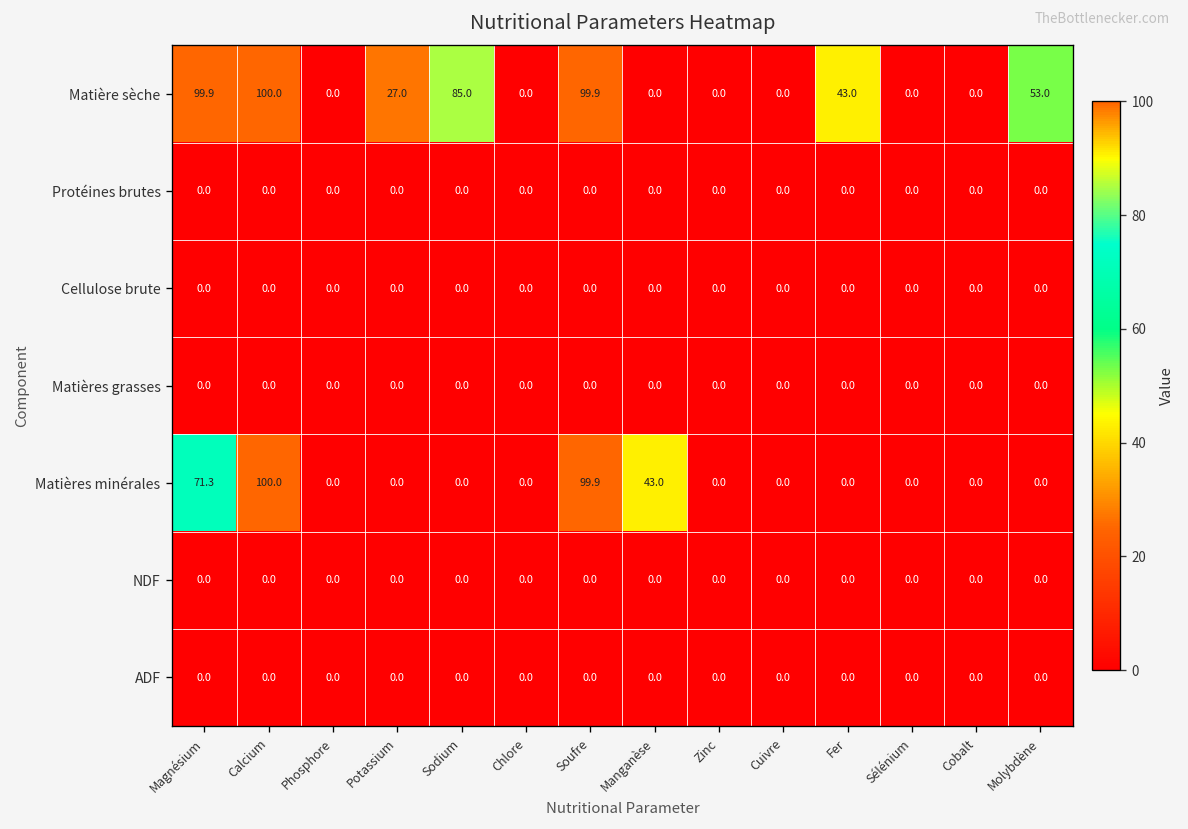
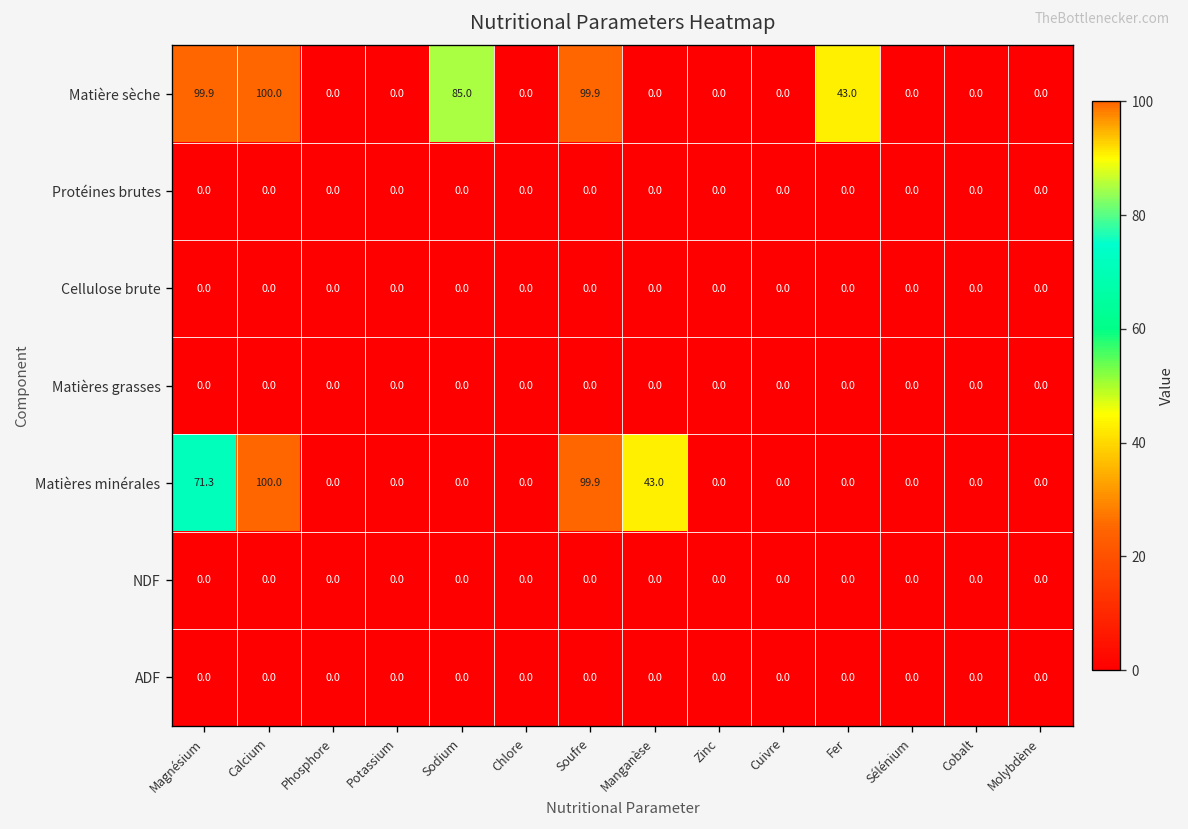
  {
    "Matière sèche": {
      "Magnésium": 99.9,
      "Calcium": 100.0,
      "Phosphore": 0.0,
-     "Potassium": 27.0,
+     "Potassium": 0.0,
      "Sodium": 85.0,
      "Chlore": 0.0,
      "Soufre": 99.9,
      "Manganèse": 0.0,
      "Zinc": 0.0,
      "Cuivre": 0.0,
      "Fer": 43.0,
      "Sélénium": 0.0,
      "Cobalt": 0.0,
-     "Molybdène": 53.0
+     "Molybdène": 0.0
    },
    "Protéines brutes": {
      "Magnésium": 0.0,
      "Calcium": 0.0,
      "Phosphore": 0.0,
      "Potassium": 0.0,
      "Sodium": 0.0,
      "Chlore": 0.0,
      "Soufre": 0.0,
      "Manganèse": 0.0,
      "Zinc": 0.0,
      "Cuivre": 0.0,
      "Fer": 0.0,
      "Sélénium": 0.0,
      "Cobalt": 0.0,
      "Molybdène": 0.0
    },
    "Cellulose brute": {
      "Magnésium": 0.0,
      "Calcium": 0.0,
      "Phosphore": 0.0,
      "Potassium": 0.0,
      "Sodium": 0.0,
      "Chlore": 0.0,
      "Soufre": 0.0,
      "Manganèse": 0.0,
      "Zinc": 0.0,
      "Cuivre": 0.0,
      "Fer": 0.0,
      "Sélénium": 0.0,
      "Cobalt": 0.0,
      "Molybdène": 0.0
    },
    "Matières grasses": {
      "Magnésium": 0.0,
      "Calcium": 0.0,
      "Phosphore": 0.0,
      "Potassium": 0.0,
      "Sodium": 0.0,
      "Chlore": 0.0,
      "Soufre": 0.0,
      "Manganèse": 0.0,
      "Zinc": 0.0,
      "Cuivre": 0.0,
      "Fer": 0.0,
      "Sélénium": 0.0,
      "Cobalt": 0.0,
      "Molybdène": 0.0
    },
    "Matières minérales": {
      "Magnésium": 71.3,
      "Calcium": 100.0,
      "Phosphore": 0.0,
      "Potassium": 0.0,
      "Sodium": 0.0,
      "Chlore": 0.0,
      "Soufre": 99.9,
      "Manganèse": 43.0,
      "Zinc": 0.0,
      "Cuivre": 0.0,
      "Fer": 0.0,
      "Sélénium": 0.0,
      "Cobalt": 0.0,
      "Molybdène": 0.0
    },
    "NDF": {
      "Magnésium": 0.0,
      "Calcium": 0.0,
      "Phosphore": 0.0,
      "Potassium": 0.0,
      "Sodium": 0.0,
      "Chlore": 0.0,
      "Soufre": 0.0,
      "Manganèse": 0.0,
      "Zinc": 0.0,
      "Cuivre": 0.0,
      "Fer": 0.0,
      "Sélénium": 0.0,
      "Cobalt": 0.0,
      "Molybdène": 0.0
    },
    "ADF": {
      "Magnésium": 0.0,
      "Calcium": 0.0,
      "Phosphore": 0.0,
      "Potassium": 0.0,
      "Sodium": 0.0,
      "Chlore": 0.0,
      "Soufre": 0.0,
      "Manganèse": 0.0,
      "Zinc": 0.0,
      "Cuivre": 0.0,
      "Fer": 0.0,
      "Sélénium": 0.0,
      "Cobalt": 0.0,
      "Molybdène": 0.0
    }
  }
